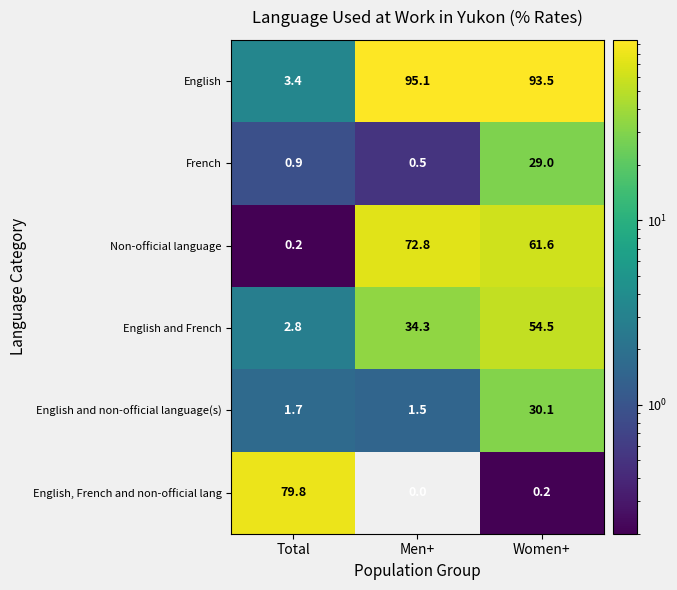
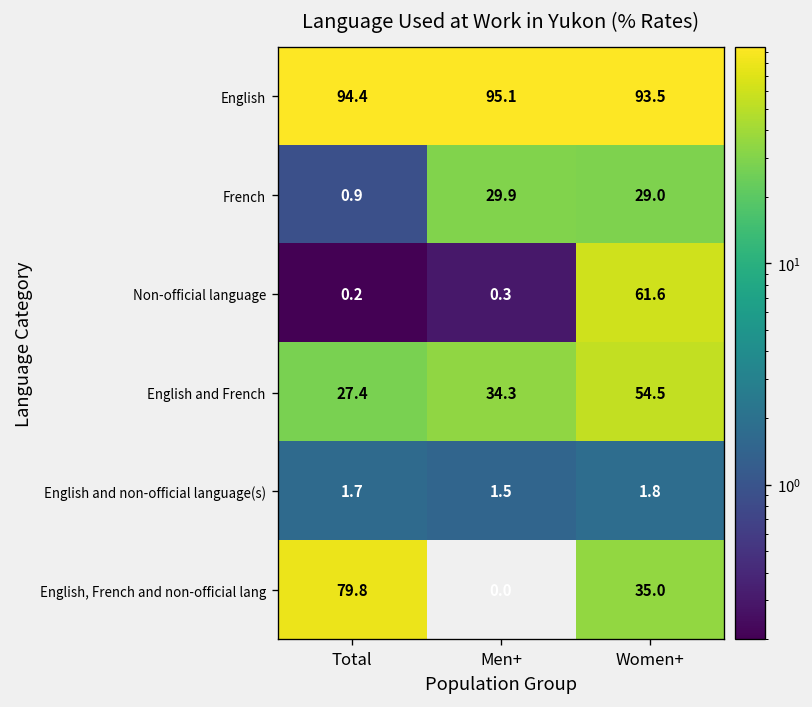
  {
    "English": {
-     "Total": 3.4,
+     "Total": 94.4,
      "Men+": 95.1,
      "Women+": 93.5
    },
    "French": {
      "Total": 0.9,
-     "Men+": 0.5,
+     "Men+": 29.9,
      "Women+": 29.0
    },
    "Non-official language": {
      "Total": 0.2,
-     "Men+": 72.8,
+     "Men+": 0.3,
      "Women+": 61.6
    },
    "English and French": {
-     "Total": 2.8,
+     "Total": 27.4,
      "Men+": 34.3,
      "Women+": 54.5
    },
    "English and non-official language(s)": {
      "Total": 1.7,
      "Men+": 1.5,
-     "Women+": 30.1
+     "Women+": 1.8
    },
    "English, French and non-official lang": {
      "Total": 79.8,
-     "Women+": 0.2
+     "Women+": 35.0
    }
  }
